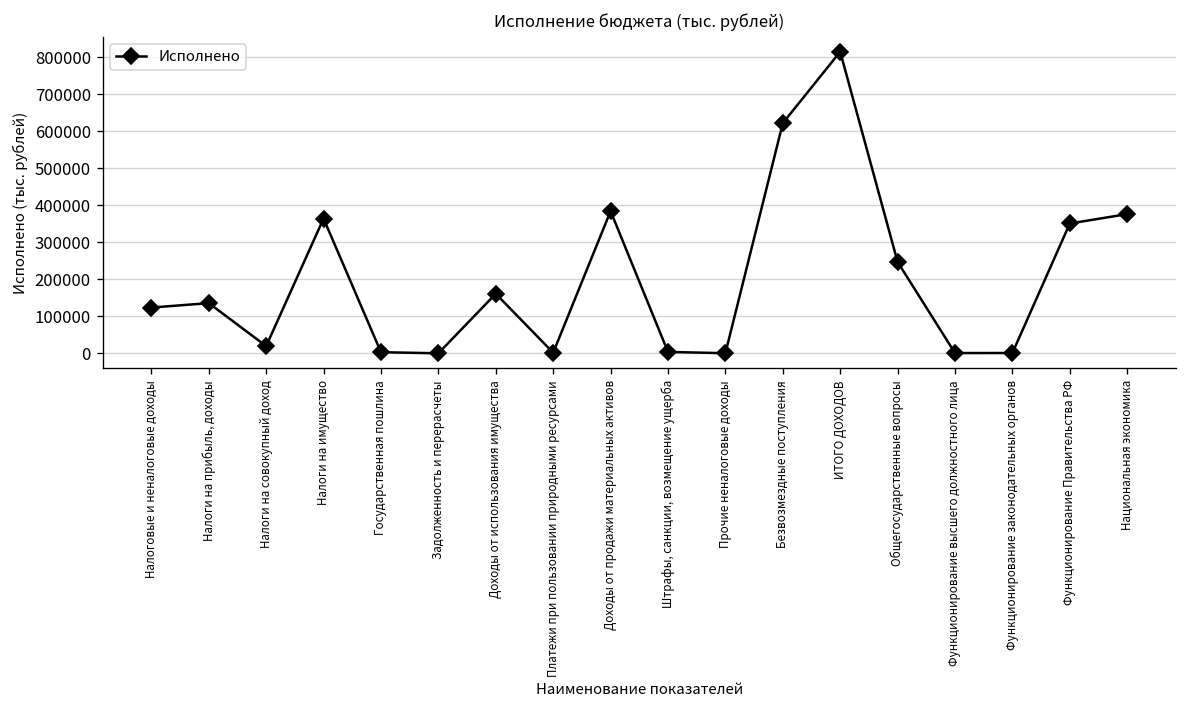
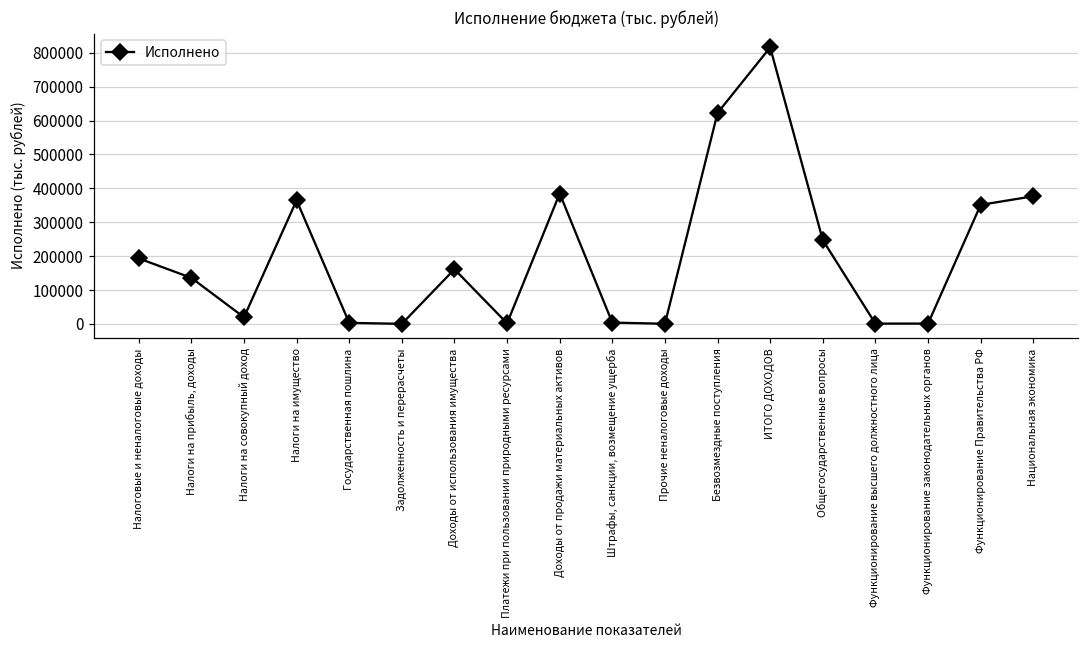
  {
-   "Налоговые и неналоговые доходы": 120000,
+   "Налоговые и неналоговые доходы": 190000,
    "Налоги на прибыль, доходы": 140000,
    "Налоги на совокупный доход": 20000,
    "Налоги на имущество": 360000,
    "Государственная пошлина": 0,
    "Задолженность и перерасчеты": 0,
    "Доходы от использования имущества": 160000,
    "Платежи при пользовании природными ресурсами": 0,
    "Доходы от продажи материальных активов": 380000,
    "Штрафы, санкции, возмещение ущерба": 0,
    "Прочие неналоговые доходы": 0,
    "Безвозмездные поступления": 620000,
    "ИТОГО ДОХОДОВ": 820000,
    "Общегосударственные вопросы": 250000,
    "Функционирование высшего должностного лица": 0,
    "Функционирование законодательных органов": 0,
    "Функционирование Правительства РФ": 350000,
    "Национальная экономика": 380000
  }
